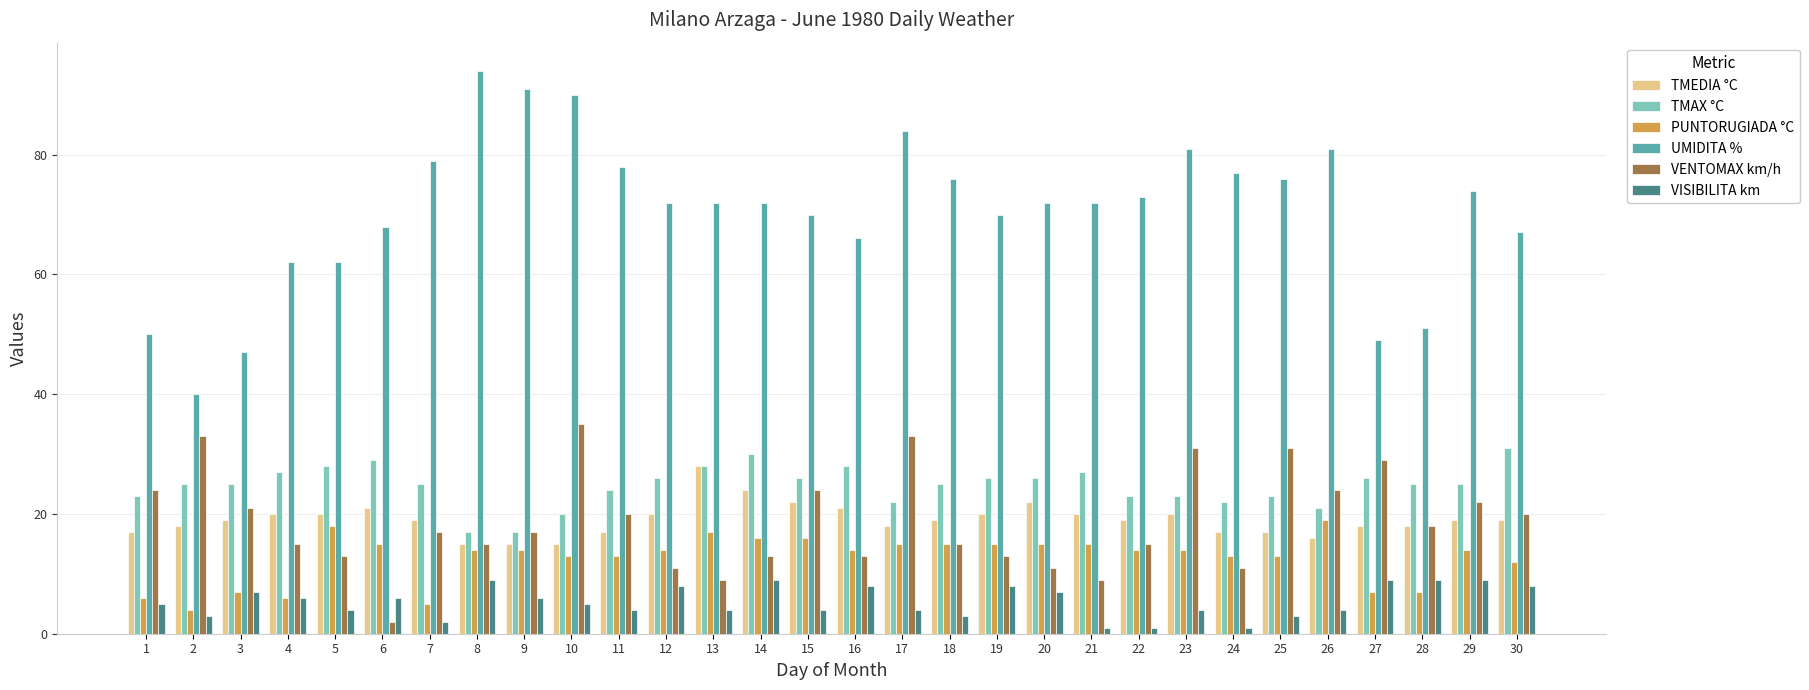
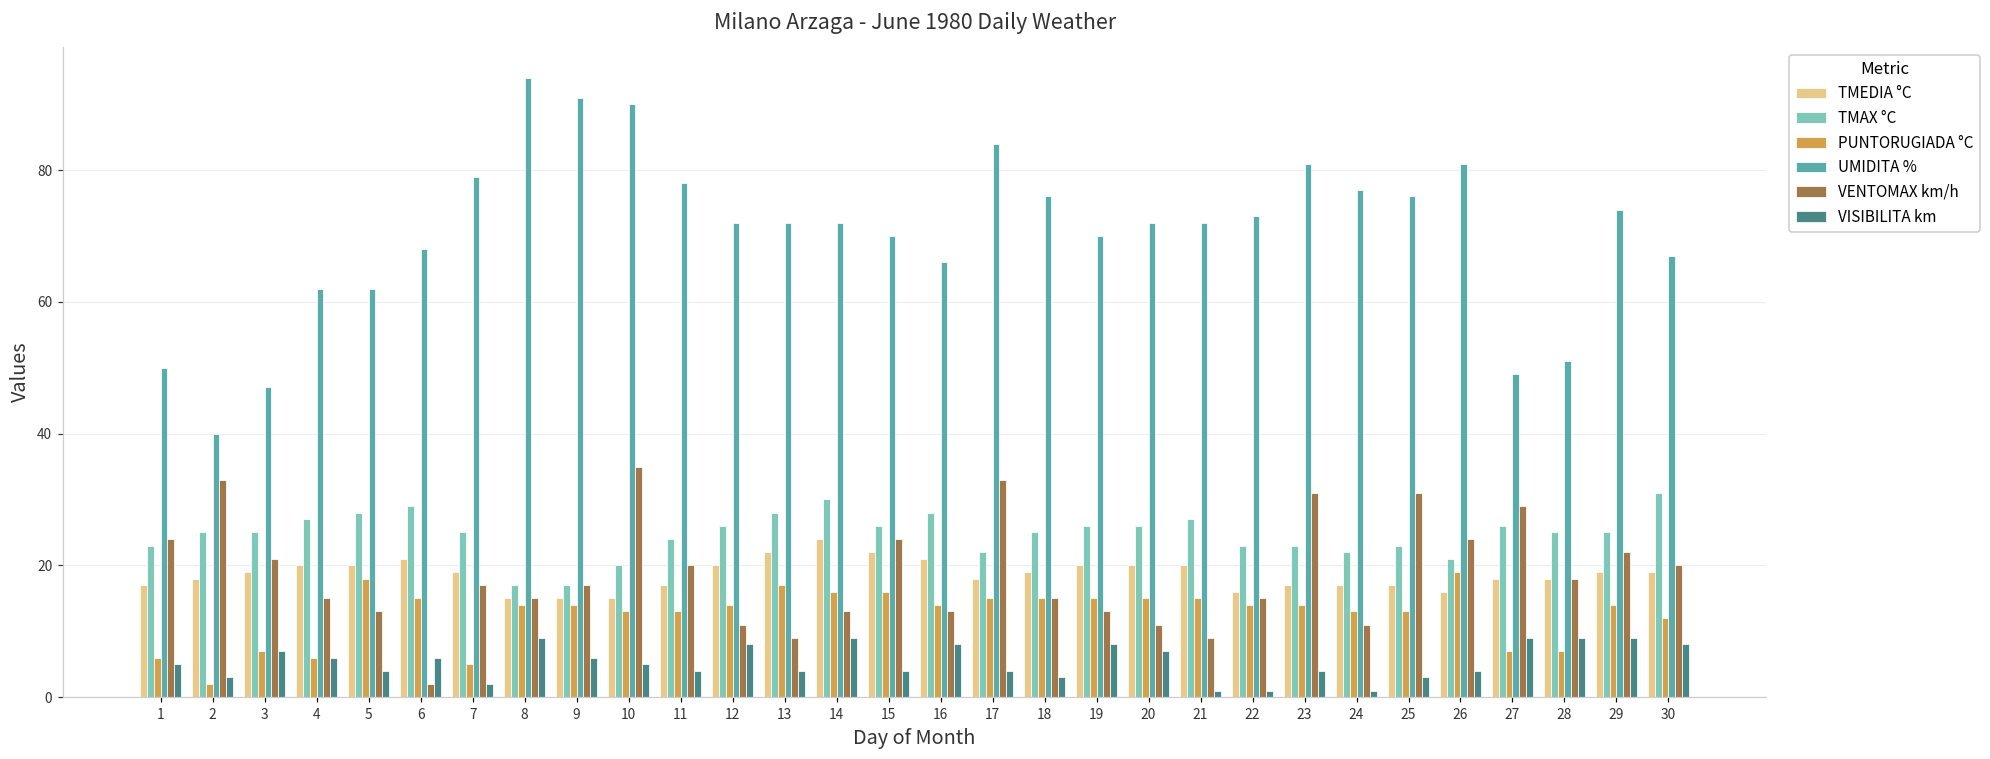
  {
    "TMEDIA °C": {
      "1": 17,
      "2": 18,
      "3": 19,
      "4": 20,
      "5": 20,
      "6": 21,
      "7": 19,
      "8": 15,
      "9": 15,
      "10": 15,
      "11": 17,
      "12": 20,
-     "13": 28,
+     "13": 22,
      "14": 24,
      "15": 22,
      "16": 21,
      "17": 18,
      "18": 19,
      "19": 20,
-     "20": 22,
+     "20": 20,
      "21": 20,
-     "22": 19,
-     "23": 20,
+     "22": 16,
+     "23": 17,
      "24": 17,
      "25": 17,
      "26": 16,
      "27": 18,
      "28": 18,
      "29": 19,
      "30": 19
    },
    "PUNTORUGIADA °C": {
      "1": 6,
-     "2": 4,
+     "2": 2,
      "3": 7,
      "4": 6,
      "5": 18,
      "6": 15,
      "7": 5,
      "8": 14,
      "9": 14,
      "10": 13,
      "11": 13,
      "12": 14,
      "13": 17,
      "14": 16,
      "15": 16,
      "16": 14,
      "17": 15,
      "18": 15,
      "19": 15,
      "20": 15,
      "21": 15,
      "22": 14,
      "23": 14,
      "24": 13,
      "25": 13,
      "26": 19,
      "27": 7,
      "28": 7,
      "29": 14,
      "30": 12
    },
    "VENTOMAX km/h": {
      "1": 24,
      "2": 33,
      "3": 21,
      "4": 15,
      "5": 13,
      "6": 2,
      "7": 17,
      "8": 15,
      "9": 17,
      "10": 35,
      "11": 20,
      "12": 11,
      "13": 9,
      "14": 13,
      "15": 24,
      "16": 13,
      "17": 33,
      "18": 15,
      "19": 13,
      "20": 11,
      "21": 9,
      "22": 15,
      "23": 31,
      "24": 11,
      "25": 31,
      "26": 24,
      "27": 29,
      "28": 18,
      "29": 22,
      "30": 20
    }
  }
